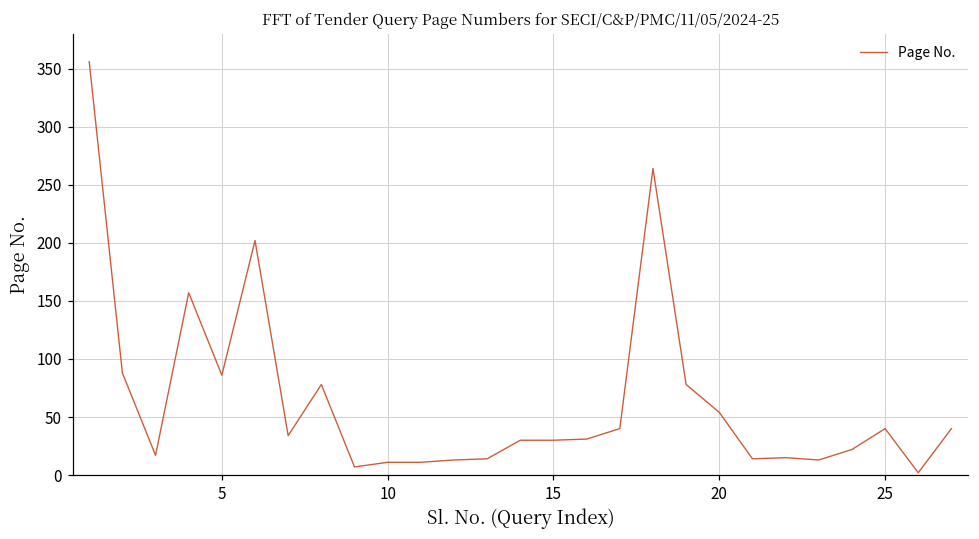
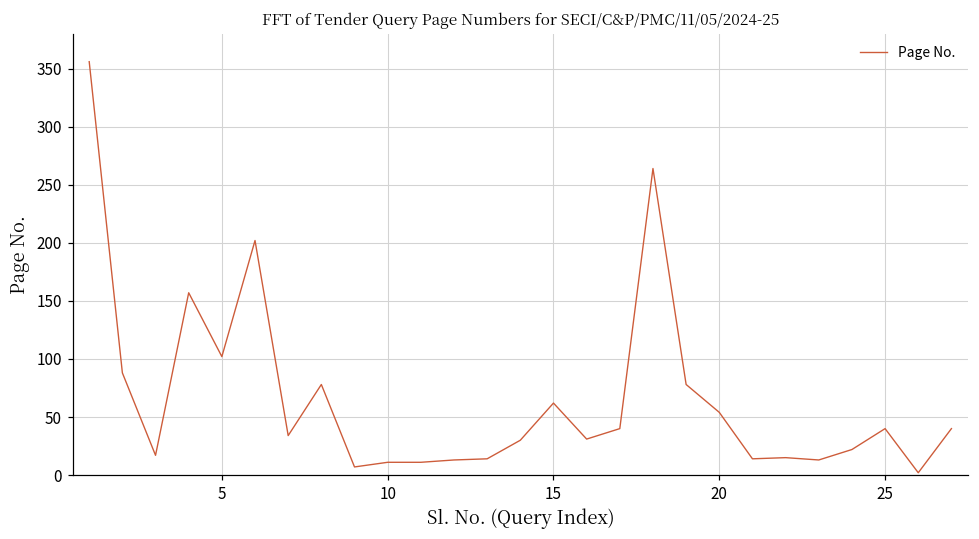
  {
-   "5": 86,
+   "5": 102,
    "10": 11,
-   "15": 30,
+   "15": 62,
    "20": 54,
    "25": 40
  }
